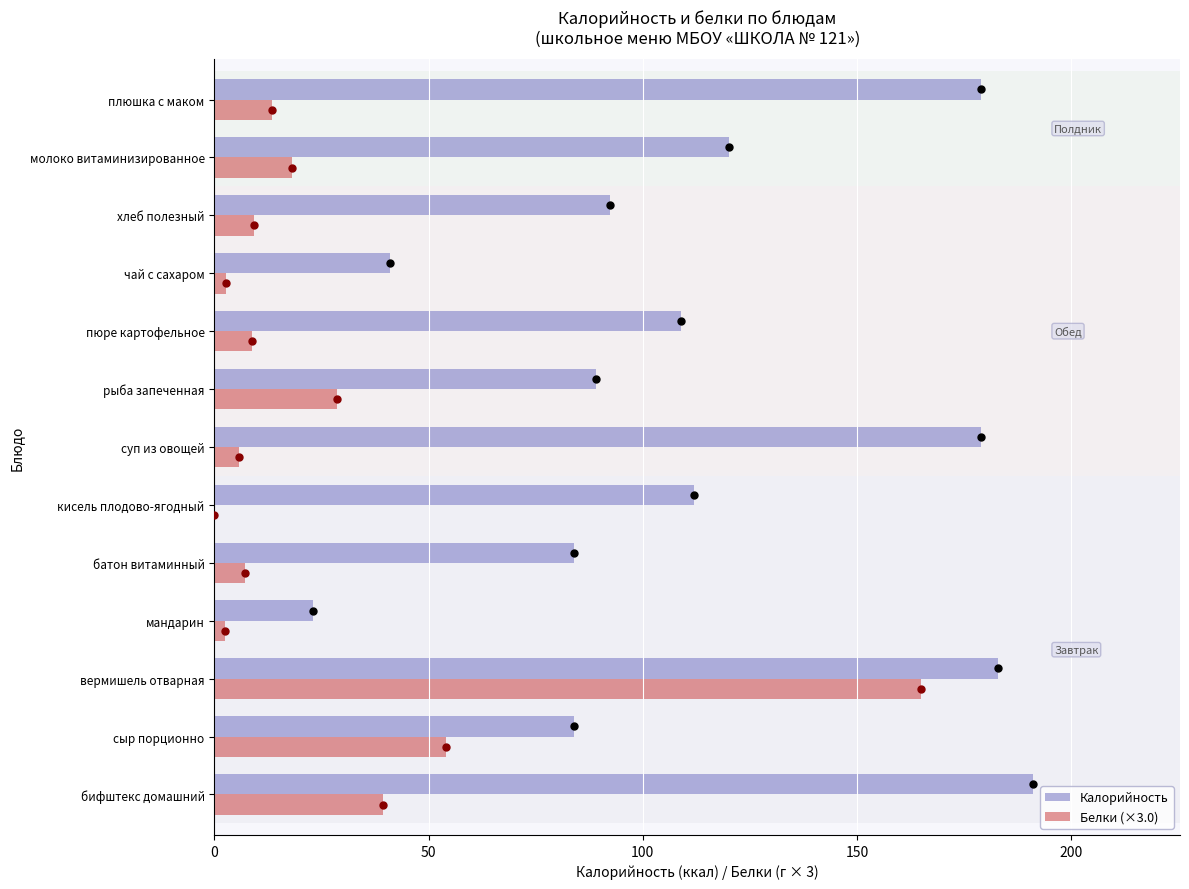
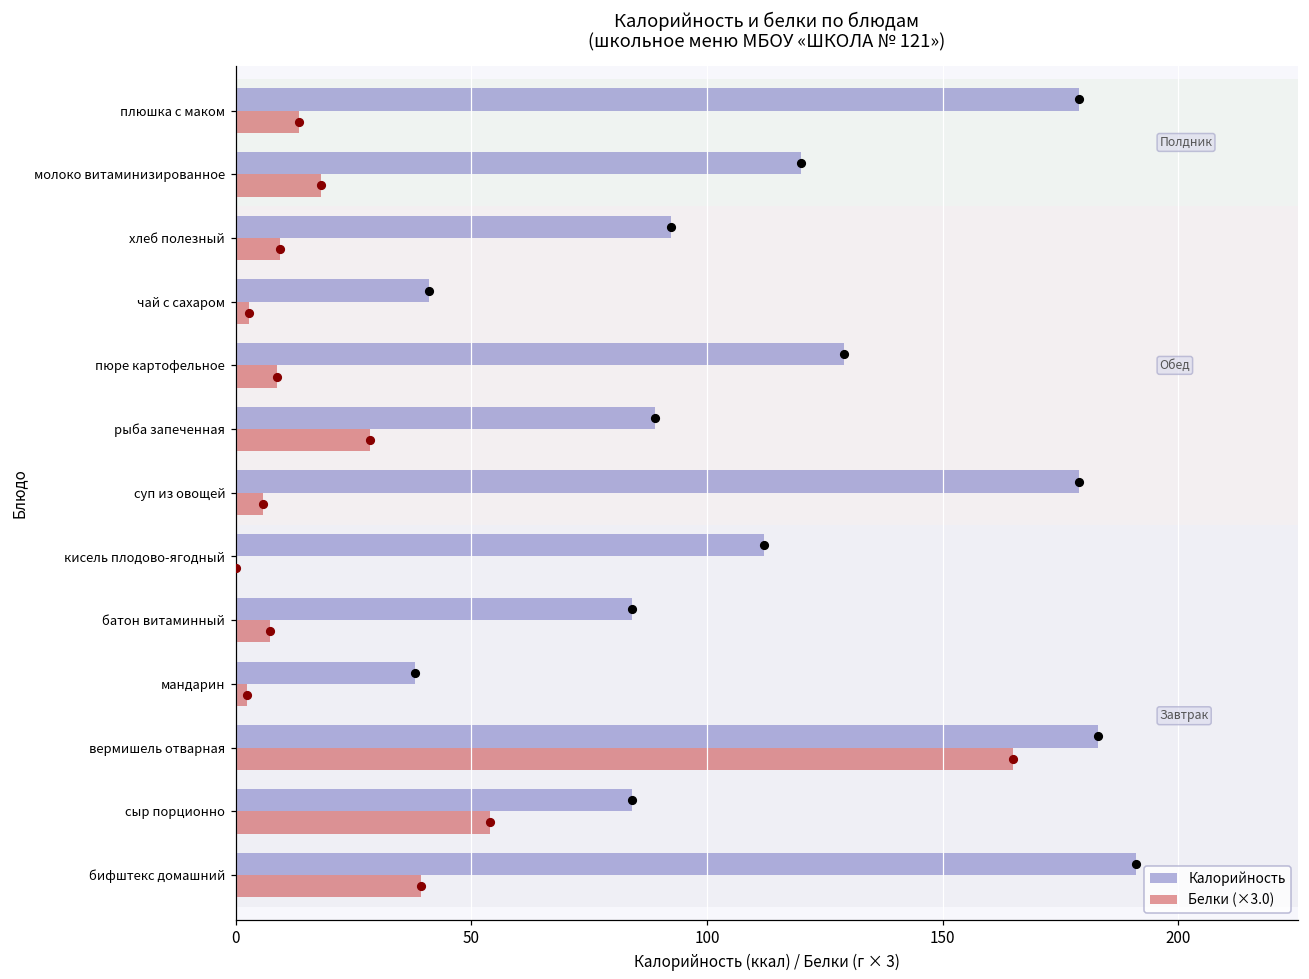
  {
    "Калорийность": {
      "плюшка с маком": 179,
      "молоко витаминизированное": 120,
      "хлеб полезный": 92,
      "чай с сахаром": 41,
-     "пюре картофельное": 109,
+     "пюре картофельное": 129,
      "рыба запеченная": 89,
      "суп из овощей": 179,
      "кисель плодово-ягодный": 112,
      "батон витаминный": 84,
-     "мандарин": 23,
+     "мандарин": 38,
      "вермишель отварная": 183,
      "сыр порционно": 84,
      "бифштекс домашний": 191
    },
    "Белки (×3.0)": {
      "плюшка с маком": 14,
      "молоко витаминизированное": 18,
      "хлеб полезный": 9,
      "чай с сахаром": 3,
      "пюре картофельное": 9,
      "рыба запеченная": 29,
      "суп из овощей": 6,
      "кисель плодово-ягодный": 0,
      "батон витаминный": 7,
      "мандарин": 2,
      "вермишель отварная": 165,
      "сыр порционно": 54,
      "бифштекс домашний": 39
    }
  }
